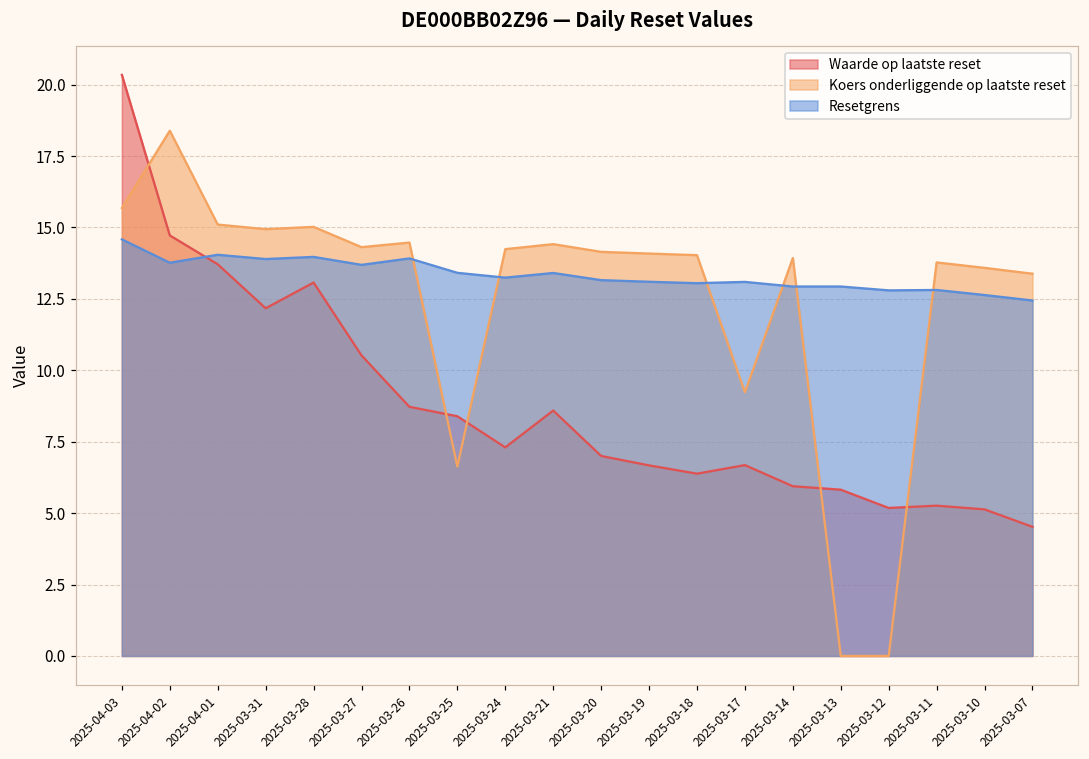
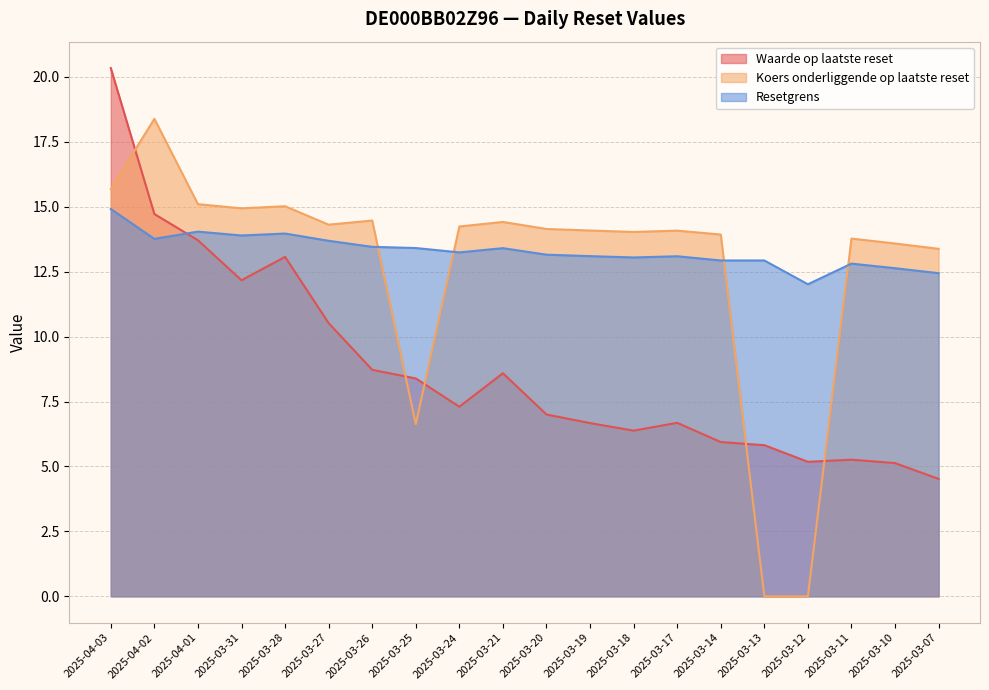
  {
    "Waarde op laatste reset": {
      "2025-04-03": 20.3,
      "2025-04-02": 14.7,
      "2025-04-01": 13.7,
      "2025-03-31": 12.2,
      "2025-03-28": 13.1,
      "2025-03-27": 10.5,
      "2025-03-26": 8.7,
      "2025-03-25": 8.4,
      "2025-03-24": 7.3,
      "2025-03-21": 8.6,
      "2025-03-20": 7.0,
      "2025-03-19": 6.7,
      "2025-03-18": 6.4,
      "2025-03-17": 6.7,
      "2025-03-14": 5.9,
      "2025-03-13": 5.8,
      "2025-03-12": 5.2,
      "2025-03-11": 5.3,
      "2025-03-10": 5.1,
      "2025-03-07": 4.5
    },
    "Koers onderliggende op laatste reset": {
      "2025-04-03": 15.7,
      "2025-04-02": 18.4,
      "2025-04-01": 15.1,
      "2025-03-31": 14.9,
      "2025-03-28": 15.0,
      "2025-03-27": 14.3,
      "2025-03-26": 14.5,
      "2025-03-25": 6.6,
      "2025-03-24": 14.2,
      "2025-03-21": 14.4,
      "2025-03-20": 14.1,
      "2025-03-19": 14.1,
      "2025-03-18": 14.0,
-     "2025-03-17": 9.2,
+     "2025-03-17": 14.1,
      "2025-03-14": 13.9,
      "2025-03-13": 0.0,
      "2025-03-12": 0.0,
      "2025-03-11": 13.8,
      "2025-03-10": 13.6,
      "2025-03-07": 13.4
    },
    "Resetgrens": {
-     "2025-04-03": 14.6,
+     "2025-04-03": 14.9,
      "2025-04-02": 13.8,
      "2025-04-01": 14.0,
      "2025-03-31": 13.9,
      "2025-03-28": 14.0,
      "2025-03-27": 13.7,
-     "2025-03-26": 13.9,
+     "2025-03-26": 13.5,
      "2025-03-25": 13.4,
      "2025-03-24": 13.2,
      "2025-03-21": 13.4,
      "2025-03-20": 13.2,
      "2025-03-19": 13.1,
      "2025-03-18": 13.0,
      "2025-03-17": 13.1,
      "2025-03-14": 12.9,
      "2025-03-13": 12.9,
-     "2025-03-12": 12.8,
+     "2025-03-12": 12.0,
      "2025-03-11": 12.8,
      "2025-03-10": 12.6,
      "2025-03-07": 12.4
    }
  }
